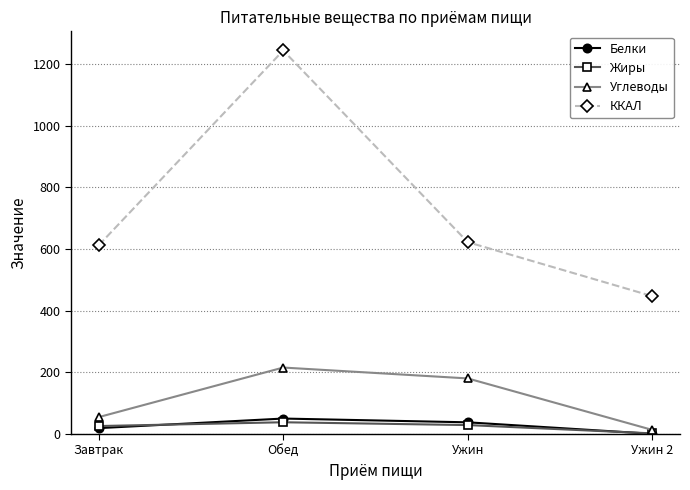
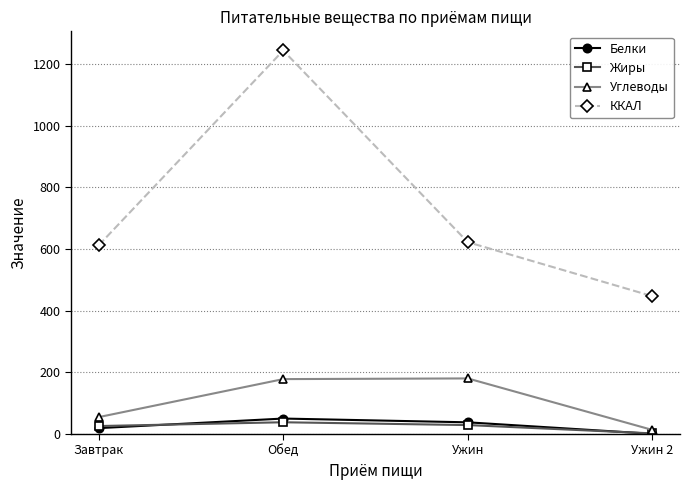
  {
    "Белки": {
      "Обед": 50,
      "Ужин": 40
    },
    "Жиры": {
      "Обед": 40,
      "Ужин": 30
    },
    "Углеводы": {
      "Завтрак": 50,
-     "Обед": 220,
+     "Обед": 180,
      "Ужин": 180,
      "Ужин 2": 10
    },
    "ККАЛ": {
      "Завтрак": 610,
      "Обед": 1240,
      "Ужин": 620,
      "Ужин 2": 450
    }
  }
